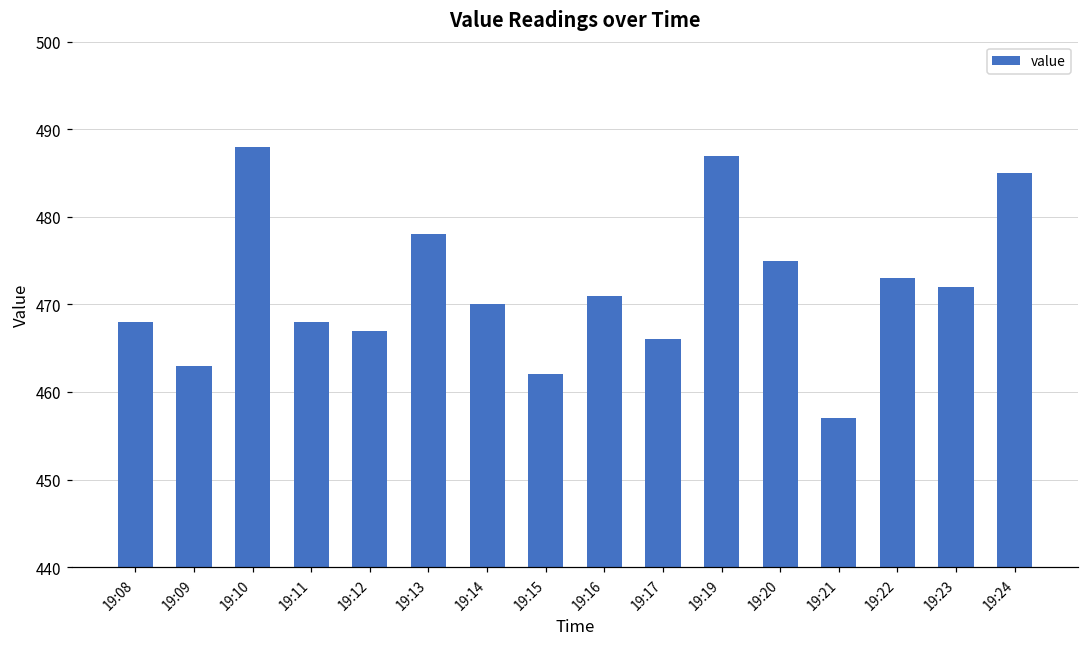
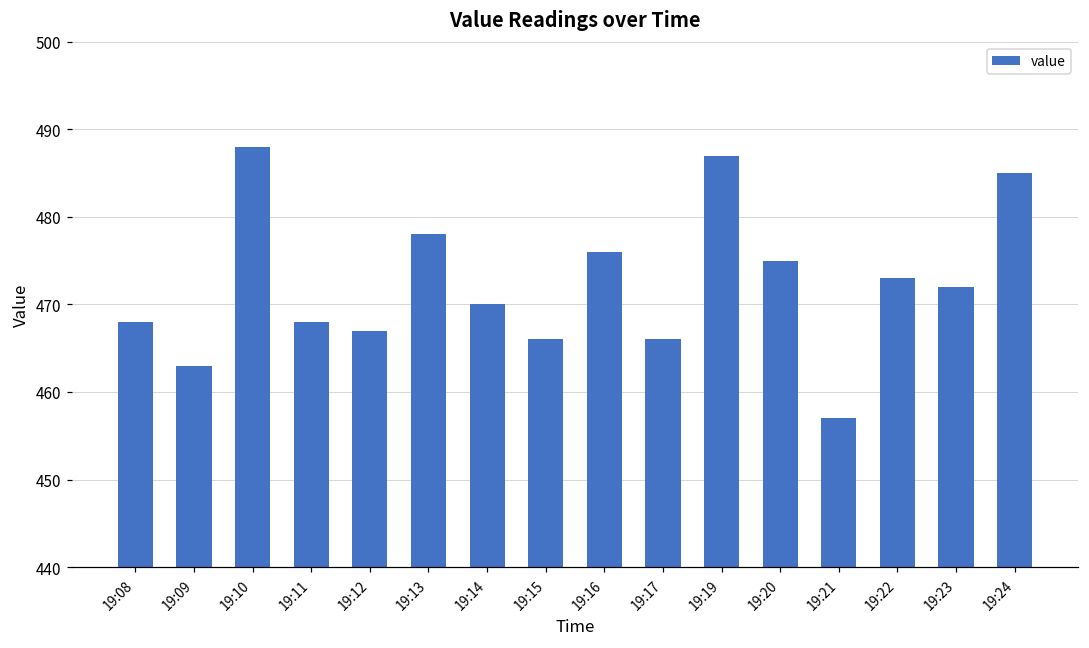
  {
    "19:08": 468,
    "19:09": 463,
    "19:10": 488,
    "19:11": 468,
    "19:12": 467,
    "19:13": 478,
    "19:14": 470,
-   "19:15": 462,
-   "19:16": 471,
+   "19:15": 466,
+   "19:16": 476,
    "19:17": 466,
    "19:19": 487,
    "19:20": 475,
    "19:21": 457,
    "19:22": 473,
    "19:23": 472,
    "19:24": 485
  }
